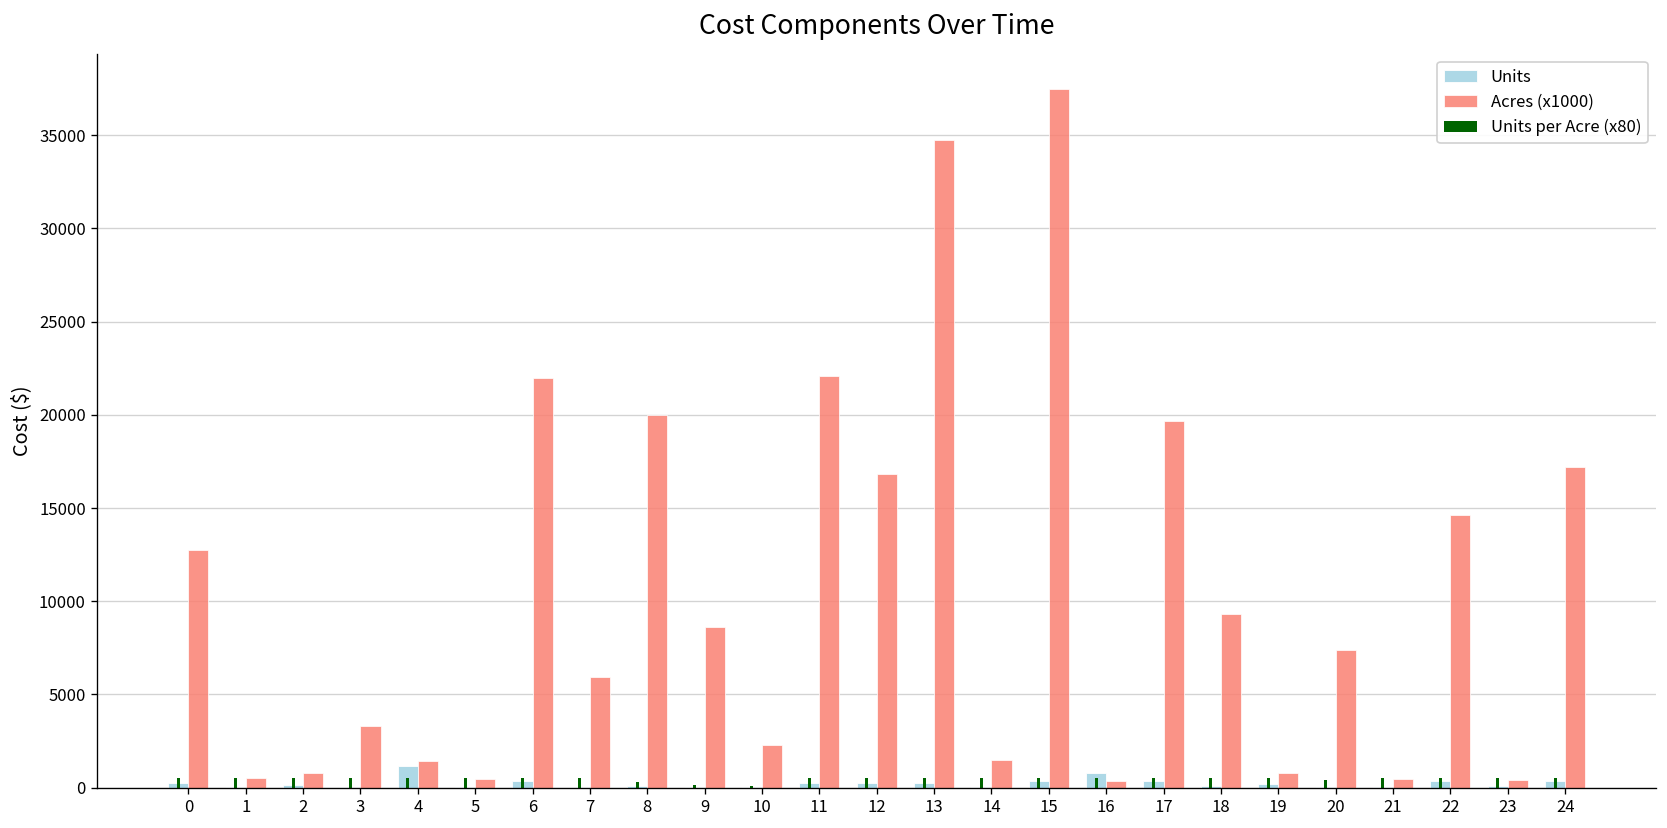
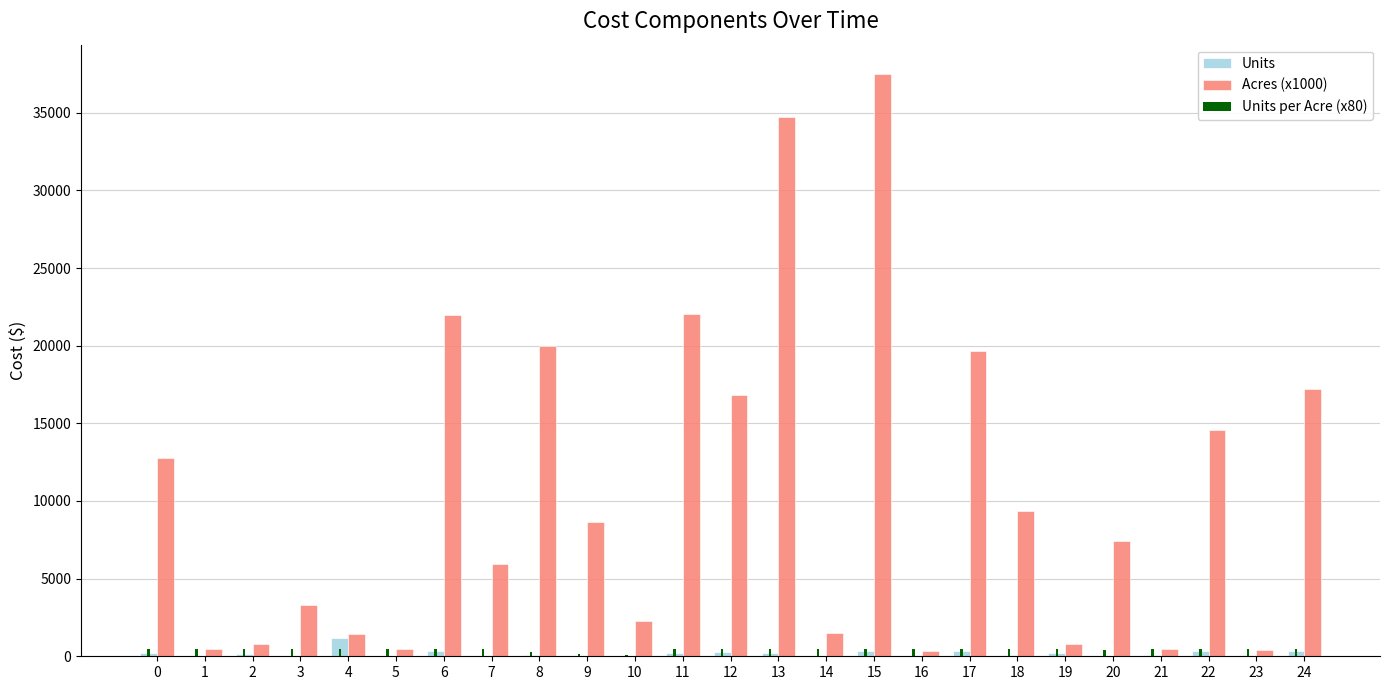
  {
    "Units": {
      "0": 200,
      "4": 1200,
      "6": 400,
      "11": 200,
      "12": 300,
      "13": 200,
      "15": 300,
-     "16": 800,
+     "16": 0,
      "17": 300,
      "19": 200,
      "22": 400,
      "24": 300
    },
    "Acres (x1000)": {
      "0": 12800,
      "1": 500,
      "2": 800,
      "3": 3300,
      "4": 1400,
      "5": 500,
      "6": 22000,
      "7": 5900,
      "8": 20000,
      "9": 8600,
      "10": 2300,
      "11": 22100,
      "12": 16800,
      "13": 34700,
      "14": 1500,
      "15": 37500,
      "16": 400,
      "17": 19700,
      "18": 9300,
      "19": 800,
      "20": 7400,
      "21": 500,
      "22": 14600,
      "23": 400,
      "24": 17200
    },
    "Units per Acre (x80)": {
      "0": 500,
      "1": 500,
      "2": 500,
      "3": 500,
      "5": 500,
      "6": 500,
      "7": 500,
      "8": 300,
      "11": 500,
      "12": 500,
      "13": 500,
      "14": 500,
      "15": 500,
      "17": 500,
      "18": 500,
      "19": 500,
      "20": 400,
      "21": 500,
      "22": 500,
      "23": 500,
      "24": 500
    }
  }
